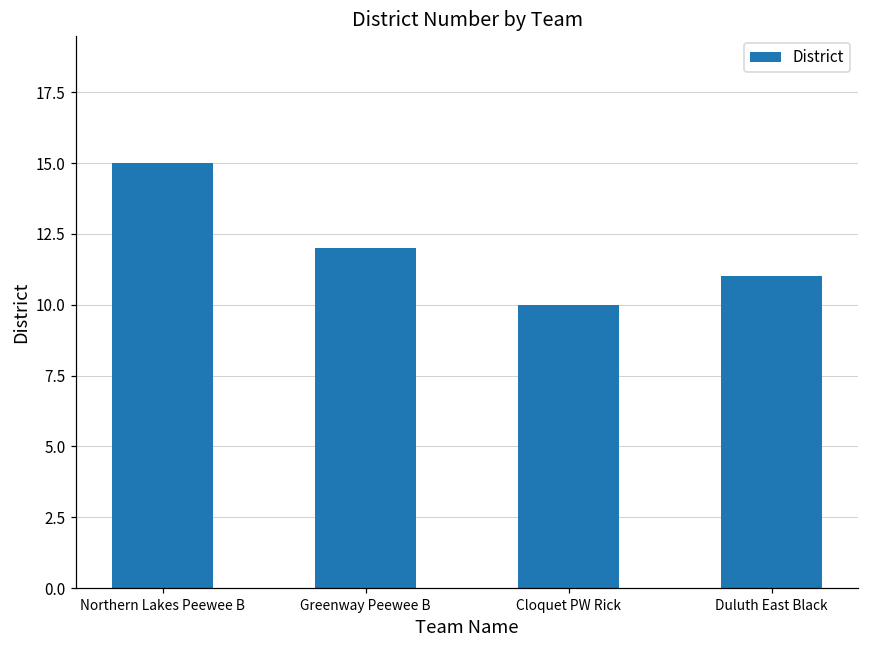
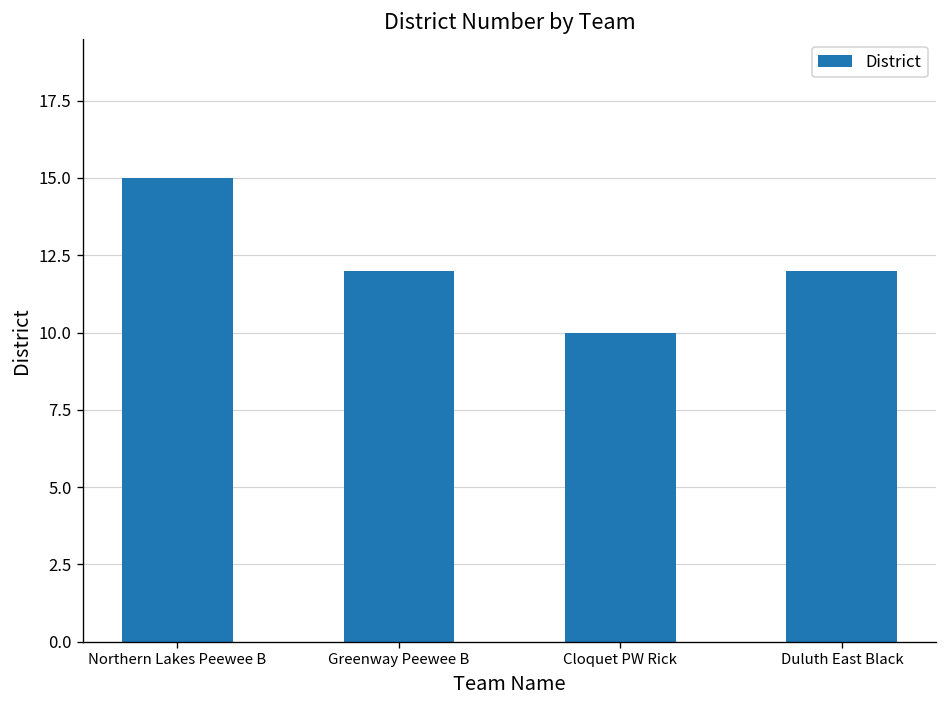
  {
    "Northern Lakes Peewee B": 15,
    "Greenway Peewee B": 12,
    "Cloquet PW Rick": 10,
-   "Duluth East Black": 11
+   "Duluth East Black": 12
  }
